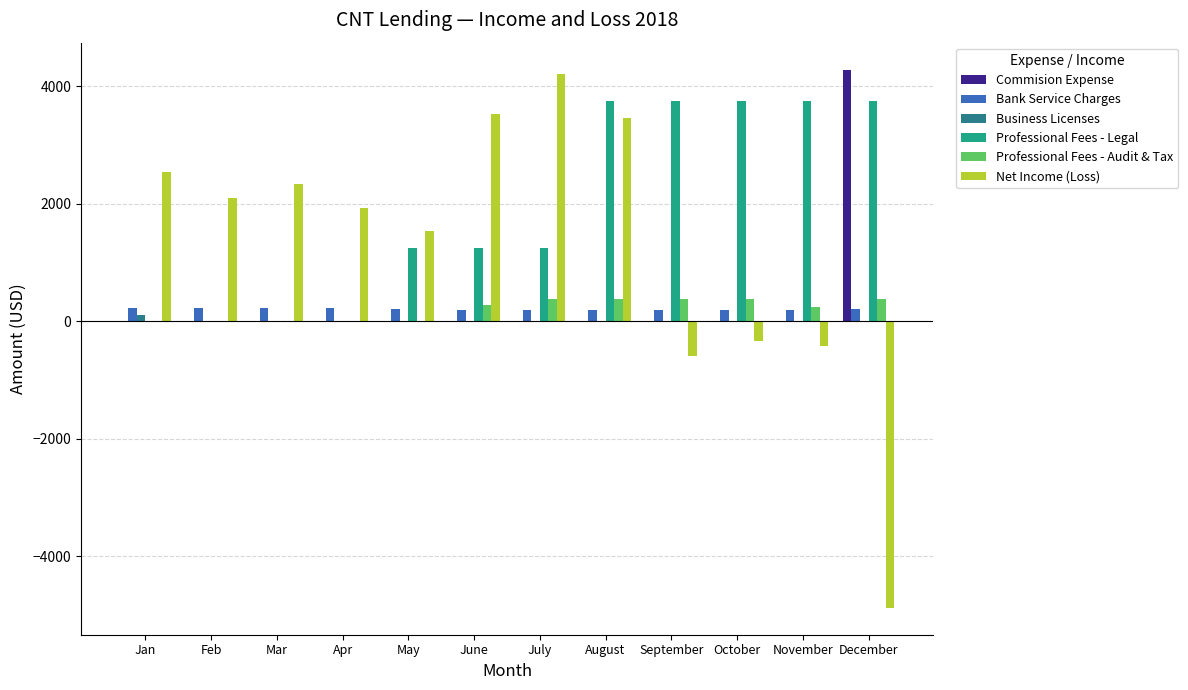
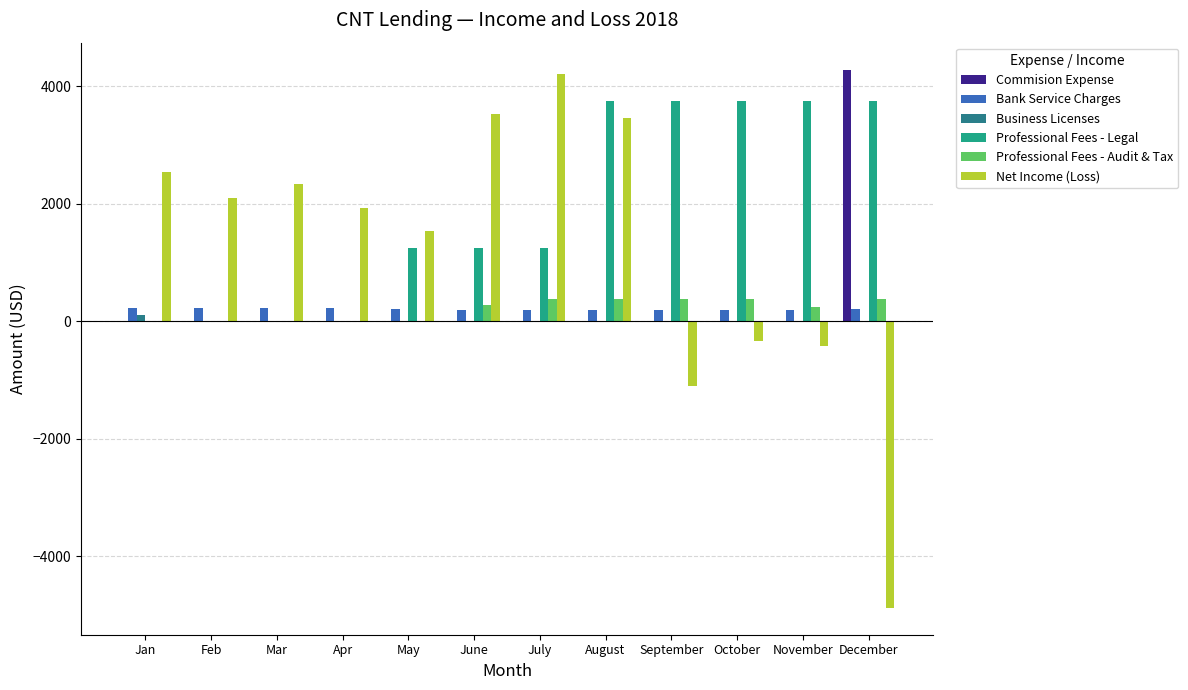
  {
    "Commision Expense": {
      "Jan": 0,
      "Feb": 0,
      "Mar": 0,
      "Apr": 0,
      "May": 0,
      "June": 0,
      "July": 0,
      "August": 0,
      "September": 0,
      "October": 0,
      "November": 0,
      "December": 4300
    },
    "Professional Fees - Audit & Tax": {
      "Jan": 0,
      "Feb": 0,
      "Mar": 0,
      "Apr": 0,
      "May": 0,
      "June": 300,
      "July": 400,
      "August": 400,
      "September": 400,
      "October": 400,
      "November": 200,
      "December": 400
    },
    "Net Income (Loss)": {
      "Jan": 2500,
      "Feb": 2100,
      "Mar": 2300,
      "Apr": 1900,
      "May": 1500,
      "June": 3500,
      "July": 4200,
      "August": 3500,
-     "September": -600,
+     "September": -1100,
      "October": -300,
      "November": -400,
      "December": -4900
    }
  }
